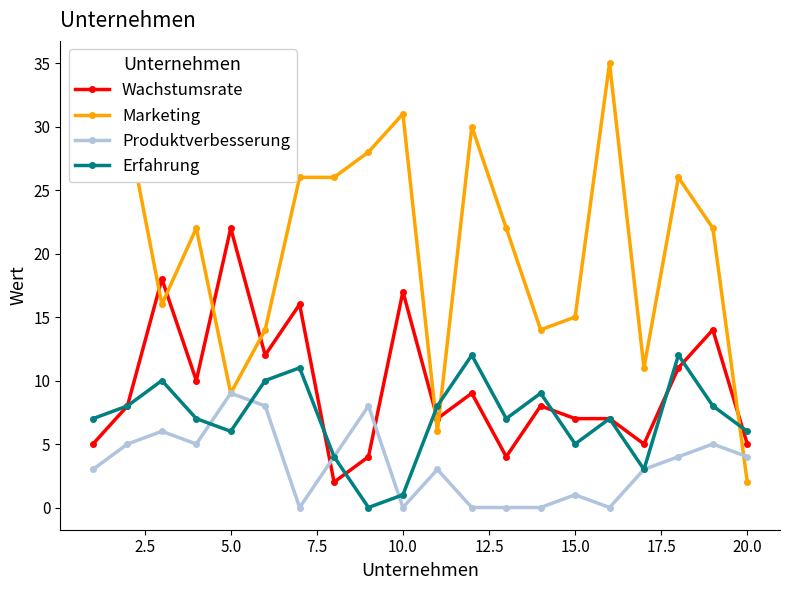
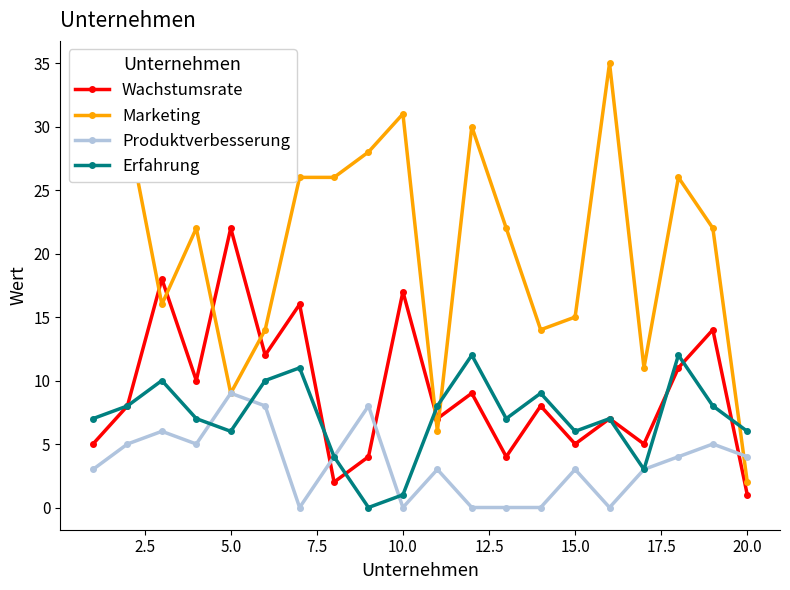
  {
    "Wachstumsrate": {
      "5.0": 22,
      "10.0": 17,
-     "15.0": 7,
-     "20.0": 5
+     "15.0": 5,
+     "20.0": 1
    },
    "Marketing": {
      "10.0": 31,
      "15.0": 15,
      "20.0": 2
    },
    "Produktverbesserung": {
      "10.0": 0,
-     "15.0": 1,
+     "15.0": 3,
      "20.0": 4
    },
    "Erfahrung": {
      "5.0": 6,
      "10.0": 1,
-     "15.0": 5,
+     "15.0": 6,
      "20.0": 6
    }
  }
